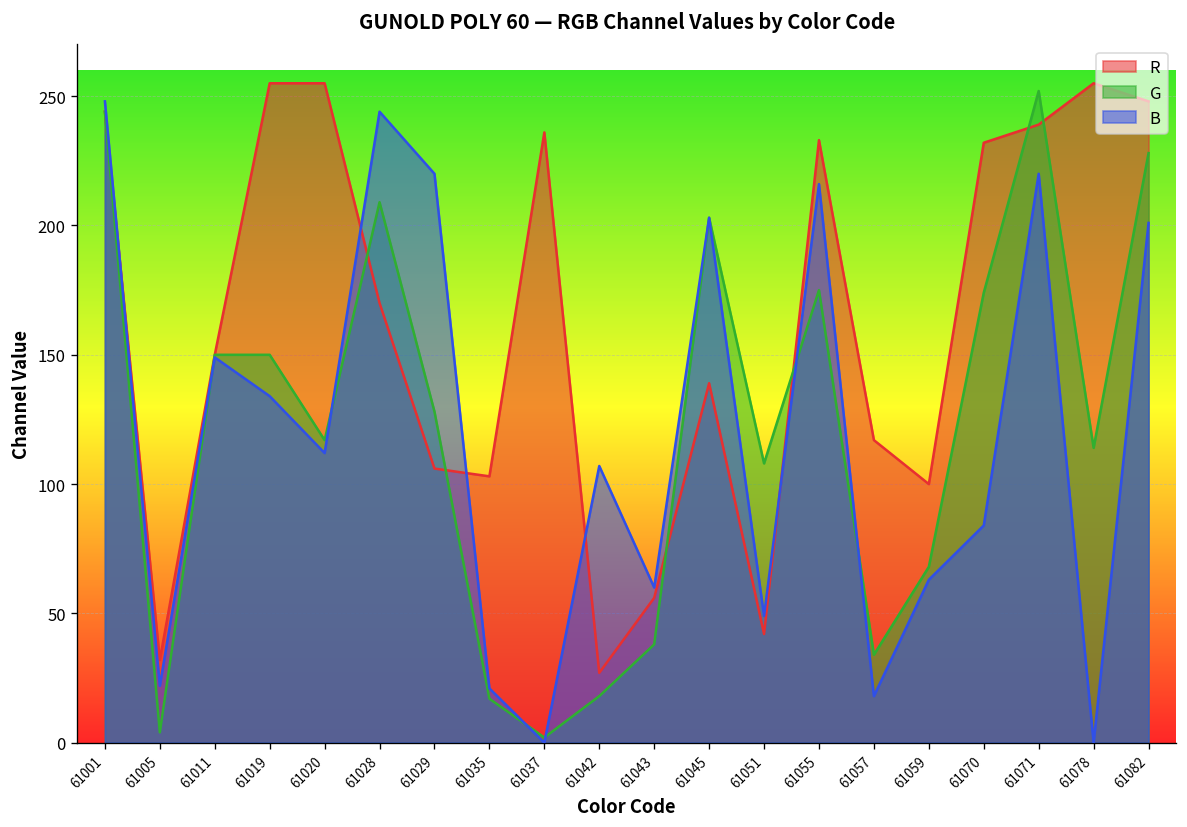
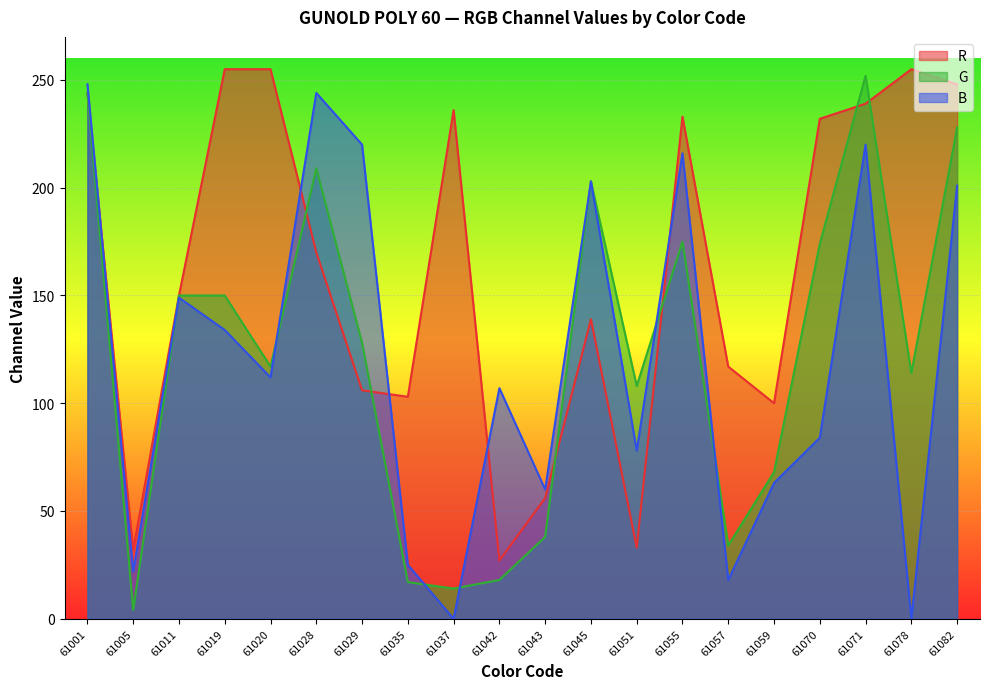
  {
    "R": {
      "61005": 32,
      "61019": 255,
      "61020": 255,
      "61028": 170,
      "61029": 106,
      "61035": 103,
      "61037": 236,
      "61042": 27,
      "61043": 56,
      "61045": 139,
-     "61051": 42,
+     "61051": 33,
      "61055": 233,
      "61057": 117,
      "61059": 100,
      "61070": 232,
      "61071": 239,
      "61078": 255
    },
    "G": {
      "61005": 4,
      "61019": 150,
      "61020": 117,
      "61028": 209,
      "61029": 128,
      "61035": 17,
-     "61037": 2,
+     "61037": 14,
      "61042": 18,
      "61043": 38,
      "61051": 108,
      "61055": 175,
      "61057": 34,
      "61059": 68,
      "61070": 174,
      "61071": 252,
      "61078": 114,
      "61082": 228
    },
    "B": {
      "61001": 248,
      "61005": 22,
      "61019": 134,
      "61020": 112,
      "61028": 244,
      "61029": 220,
-     "61035": 21,
+     "61035": 25,
      "61037": 0,
      "61042": 107,
      "61043": 60,
-     "61051": 49,
+     "61051": 78,
      "61055": 216,
      "61057": 18,
      "61059": 63,
      "61070": 84,
      "61071": 220,
      "61078": 0,
      "61082": 201
    }
  }
